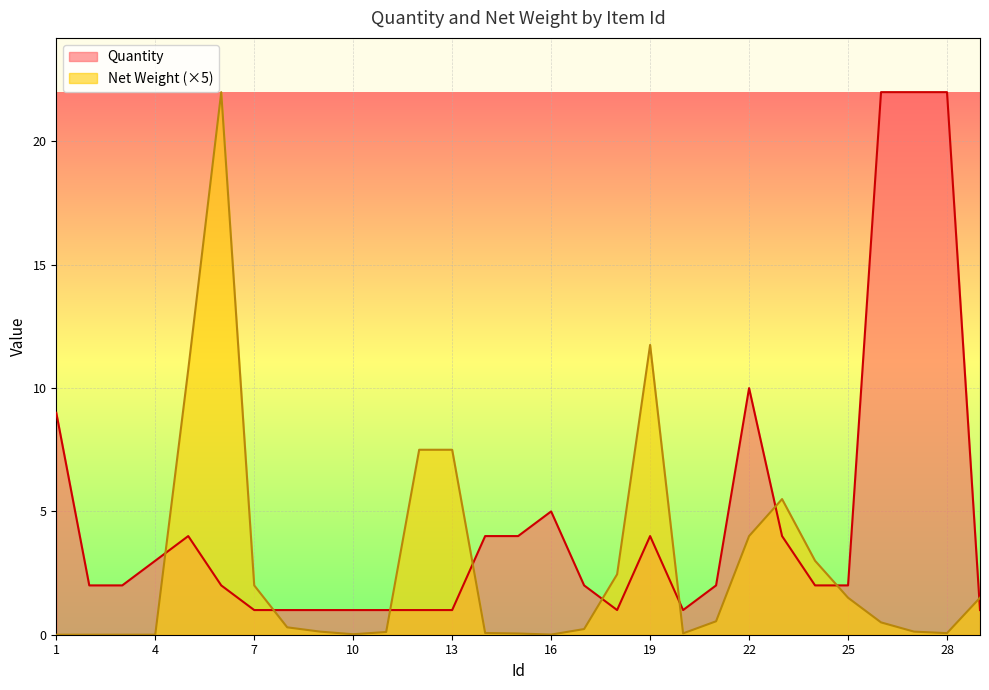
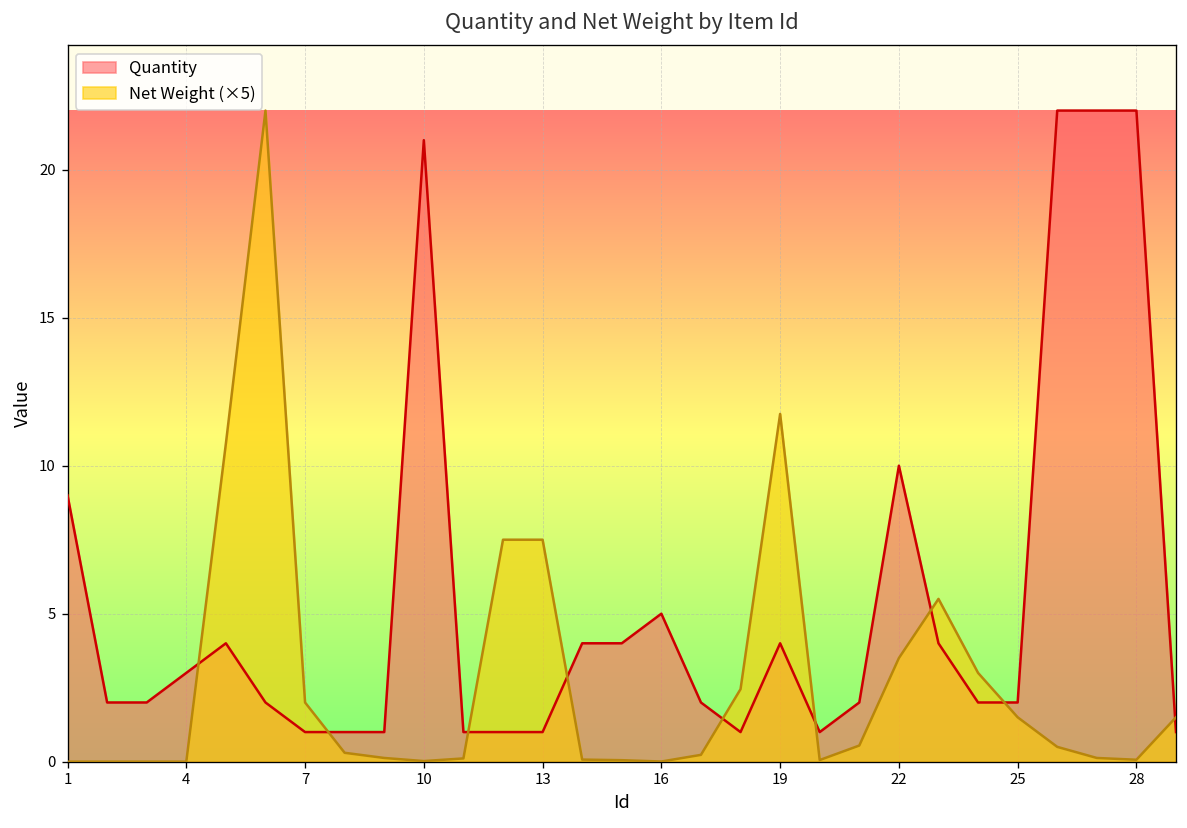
  {
    "Quantity": {
      "1": 9,
      "4": 3,
      "7": 1,
-     "10": 1,
+     "10": 21,
      "13": 1,
      "16": 5,
      "19": 4,
      "22": 10,
      "25": 2,
      "28": 22
    },
    "Net Weight (×5)": {
      "1": 0.0,
      "4": 0.0,
      "7": 2.0,
      "10": 0.0,
      "13": 7.5,
      "16": 0.0,
      "19": 11.8,
-     "22": 4.0,
+     "22": 3.5,
      "25": 1.5,
      "28": 0.1
    }
  }
